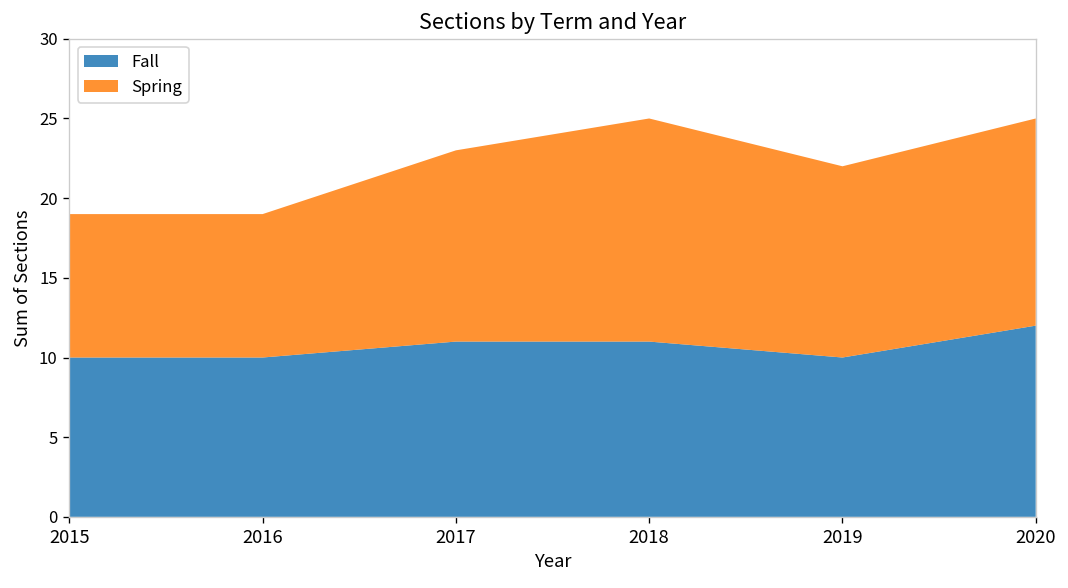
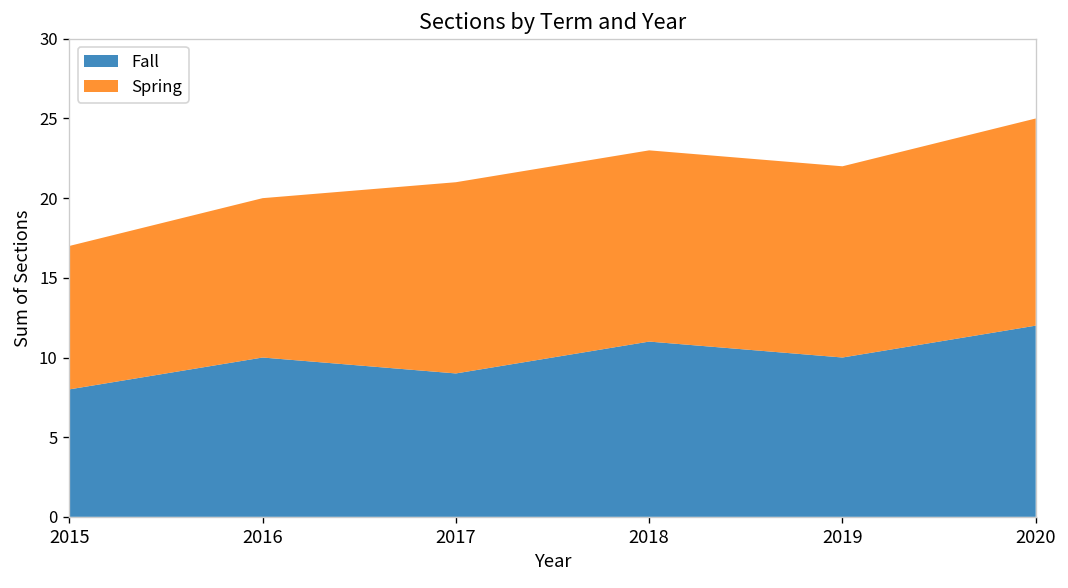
  {
    "Fall": {
-     "2015": 10,
+     "2015": 8,
      "2016": 10,
-     "2017": 11,
+     "2017": 9,
      "2018": 11,
      "2019": 10,
      "2020": 12
    },
    "Spring": {
      "2015": 9,
-     "2016": 9,
+     "2016": 10,
      "2017": 12,
-     "2018": 14,
+     "2018": 12,
      "2019": 12,
      "2020": 13
    }
  }
